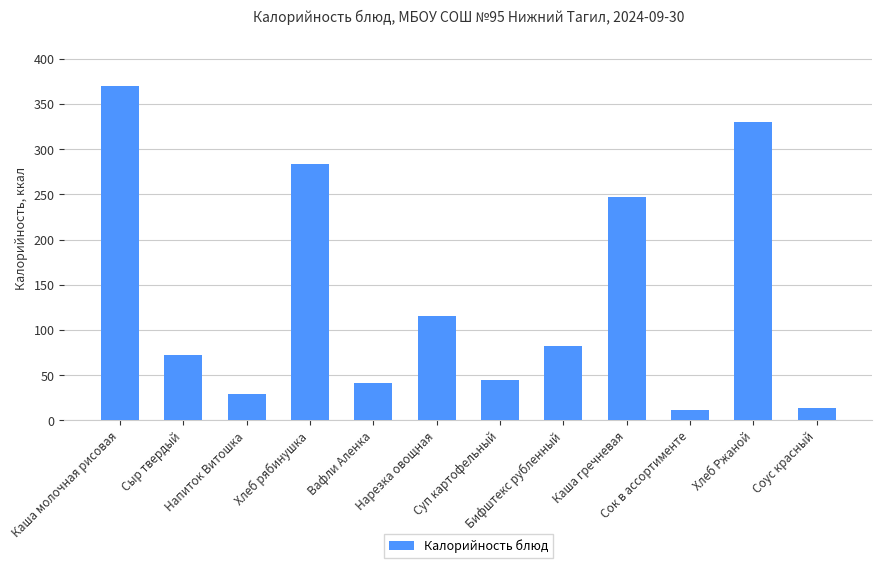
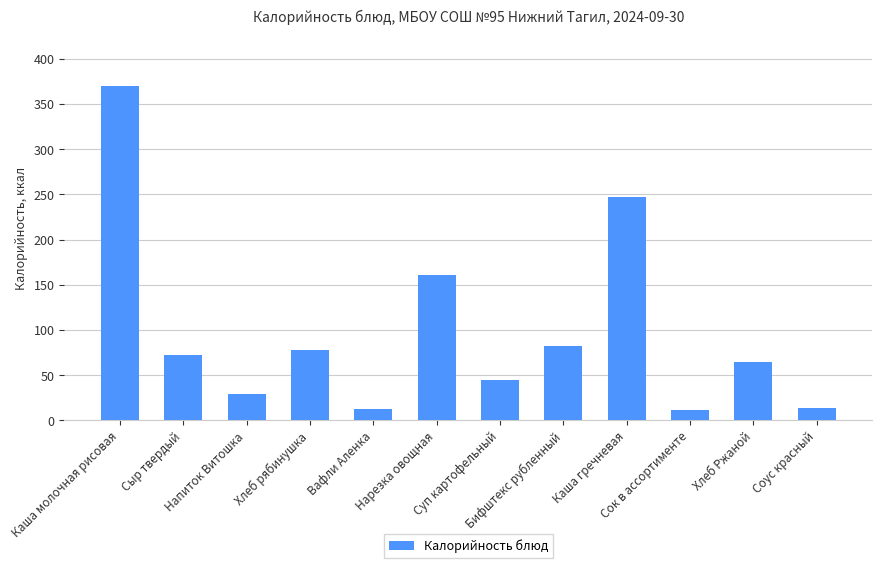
  {
    "Каша молочная рисовая": 370,
    "Сыр твердый": 70,
    "Напиток Витошка": 30,
-   "Хлеб рябинушка": 280,
-   "Вафли Аленка": 40,
-   "Нарезка овощная": 120,
+   "Хлеб рябинушка": 80,
+   "Вафли Аленка": 10,
+   "Нарезка овощная": 160,
    "Суп картофельный": 50,
    "Бифштекс рубленный": 80,
    "Каша гречневая": 250,
    "Сок в ассортименте": 10,
-   "Хлеб Ржаной": 330,
+   "Хлеб Ржаной": 70,
    "Соус красный": 10
  }
